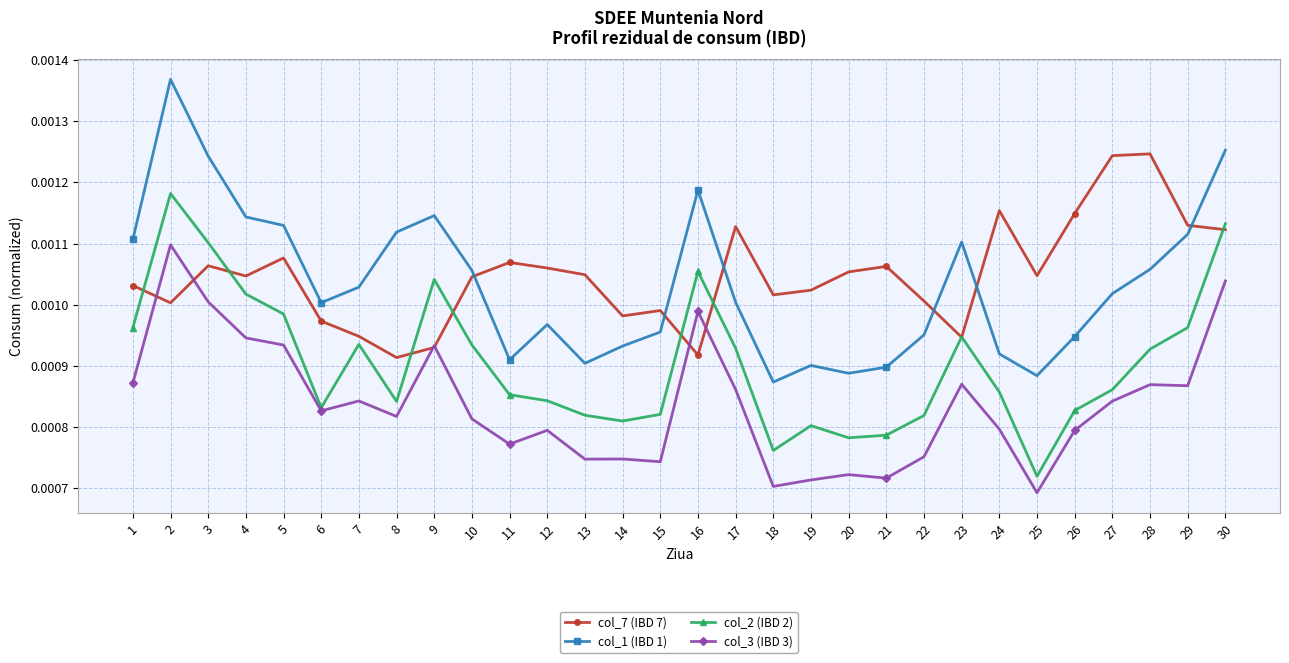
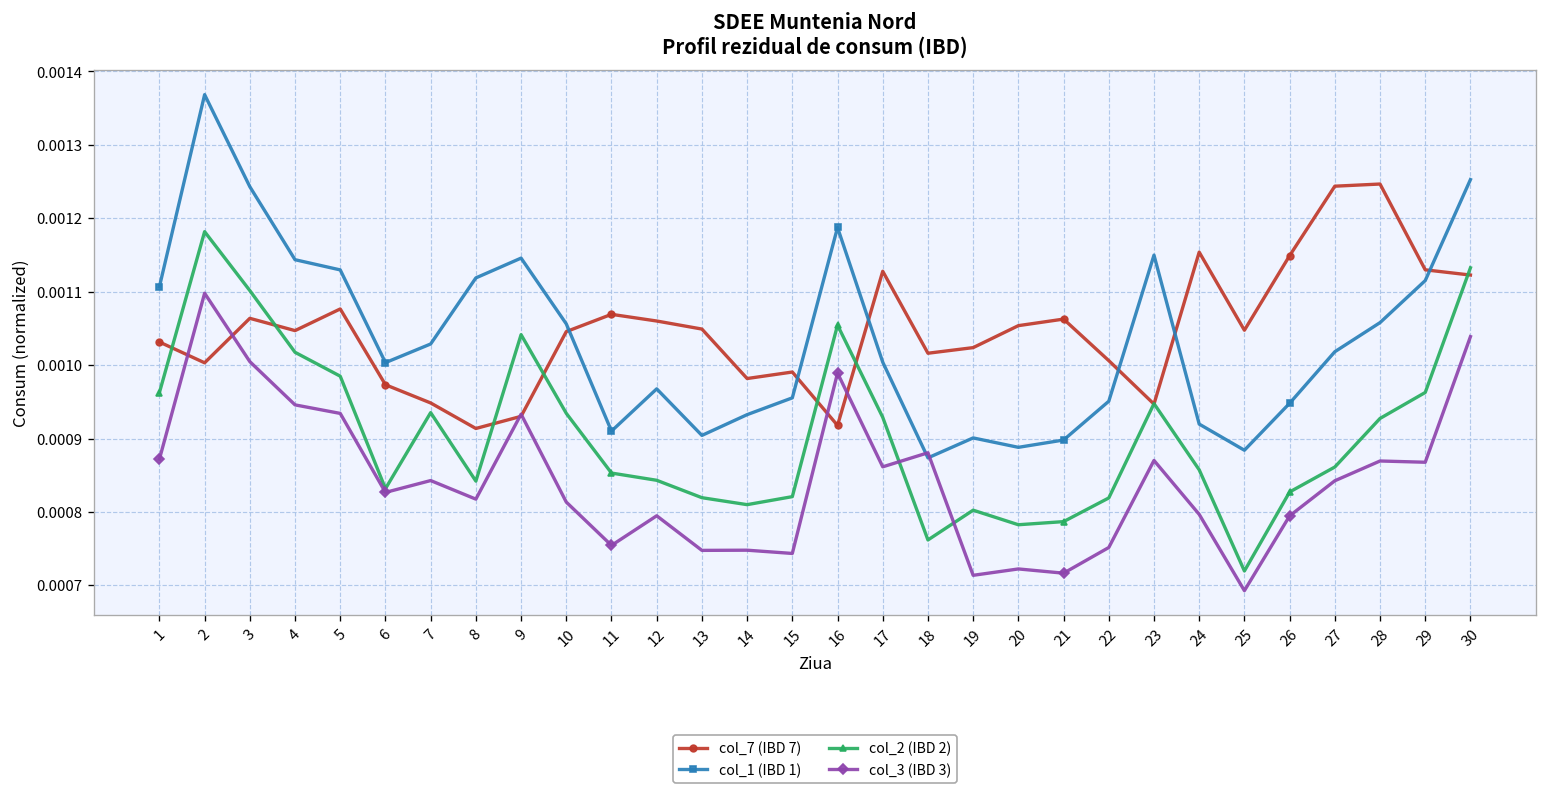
  {
    "col_7 (IBD 7)": {
      "1": 0.00103,
      "2": 0.00100,
      "3": 0.00106,
      "4": 0.00105,
      "5": 0.00108,
      "6": 0.00097,
      "7": 0.00095,
      "8": 0.00091,
      "10": 0.00105,
      "11": 0.00107,
      "12": 0.00106,
      "13": 0.00105,
      "14": 0.00098,
      "15": 0.00099,
      "16": 0.00092,
      "17": 0.00113,
      "18": 0.00102,
      "19": 0.00102,
      "20": 0.00105,
      "21": 0.00106,
      "22": 0.00101,
      "24": 0.00115,
      "25": 0.00105,
      "26": 0.00115,
      "27": 0.00124,
      "28": 0.00125,
      "29": 0.00113,
      "30": 0.00112
    },
    "col_1 (IBD 1)": {
      "1": 0.00111,
      "2": 0.00137,
      "3": 0.00124,
      "4": 0.00114,
      "5": 0.00113,
      "6": 0.00100,
      "7": 0.00103,
      "8": 0.00112,
      "9": 0.00115,
      "10": 0.00106,
      "11": 0.00091,
      "12": 0.00097,
      "13": 0.00090,
      "14": 0.00093,
      "15": 0.00096,
      "16": 0.00119,
      "17": 0.00100,
      "18": 0.00087,
      "19": 0.00090,
      "20": 0.00089,
      "21": 0.00090,
      "22": 0.00095,
-     "23": 0.00110,
+     "23": 0.00115,
      "24": 0.00092,
      "25": 0.00088,
      "26": 0.00095,
      "27": 0.00102,
      "28": 0.00106,
      "29": 0.00112,
      "30": 0.00125
    },
    "col_2 (IBD 2)": {
      "1": 0.00096,
      "2": 0.00118,
      "3": 0.00110,
      "4": 0.00102,
      "5": 0.00098,
      "6": 0.00083,
      "7": 0.00094,
      "8": 0.00084,
      "9": 0.00104,
      "10": 0.00093,
      "11": 0.00085,
      "12": 0.00084,
      "13": 0.00082,
      "14": 0.00081,
      "15": 0.00082,
      "16": 0.00105,
      "17": 0.00093,
      "18": 0.00076,
      "19": 0.00080,
      "20": 0.00078,
      "21": 0.00079,
      "22": 0.00082,
      "24": 0.00086,
      "25": 0.00072,
      "26": 0.00083,
      "27": 0.00086,
      "28": 0.00093,
      "29": 0.00096,
      "30": 0.00113
    },
    "col_3 (IBD 3)": {
      "1": 0.00087,
      "2": 0.00110,
      "3": 0.00100,
      "4": 0.00095,
      "5": 0.00093,
      "6": 0.00083,
      "7": 0.00084,
      "8": 0.00082,
      "10": 0.00081,
-     "11": 0.00077,
+     "11": 0.00075,
      "12": 0.00079,
      "13": 0.00075,
      "14": 0.00075,
      "15": 0.00074,
      "16": 0.00099,
      "17": 0.00086,
-     "18": 0.00070,
+     "18": 0.00088,
      "19": 0.00071,
      "20": 0.00072,
      "21": 0.00072,
      "22": 0.00075,
      "23": 0.00087,
      "24": 0.00080,
      "25": 0.00069,
      "26": 0.00079,
      "27": 0.00084,
      "28": 0.00087,
      "29": 0.00087,
      "30": 0.00104
    }
  }
